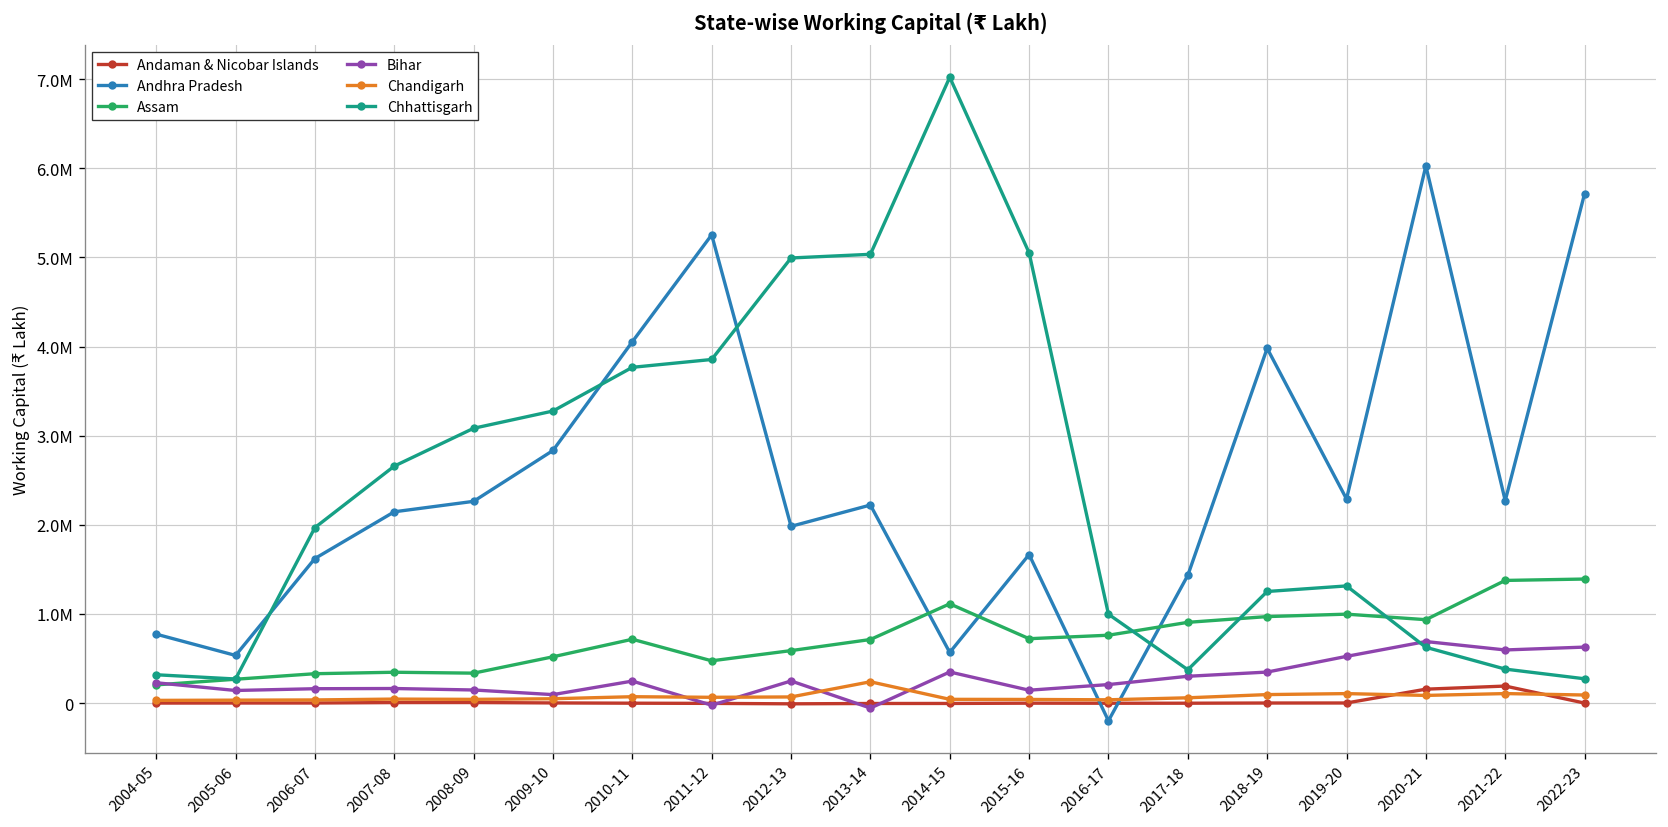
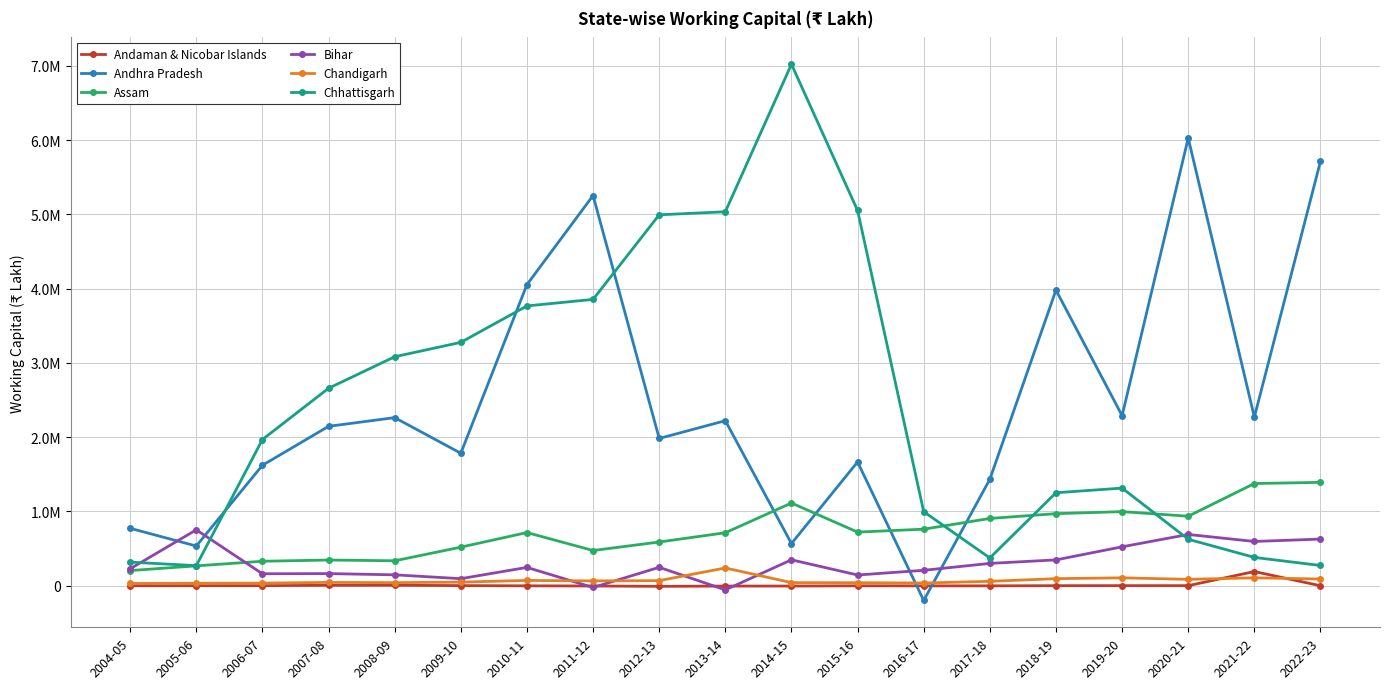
  {
    "Andaman & Nicobar Islands": {
      "2006-07": 0,
      "2007-08": 0,
      "2008-09": 0,
      "2009-10": 0,
      "2010-11": 0,
      "2012-13": 0,
      "2013-14": 0,
      "2014-15": 0,
      "2015-16": 0,
      "2016-17": 0,
      "2017-18": 0,
      "2018-19": 0,
      "2019-20": 0,
-     "2020-21": 200000,
+     "2020-21": 0,
      "2021-22": 200000,
      "2022-23": 0
    },
    "Andhra Pradesh": {
      "2004-05": 800000,
      "2005-06": 500000,
      "2006-07": 1600000,
      "2007-08": 2100000,
      "2008-09": 2300000,
-     "2009-10": 2800000,
+     "2009-10": 1800000,
      "2010-11": 4100000,
      "2011-12": 5300000,
      "2012-13": 2000000,
      "2013-14": 2200000,
      "2014-15": 600000,
      "2015-16": 1700000,
      "2016-17": -200000,
      "2017-18": 1400000,
      "2018-19": 4000000,
      "2019-20": 2300000,
      "2020-21": 6000000,
      "2021-22": 2300000,
      "2022-23": 5700000
    },
    "Bihar": {
-     "2005-06": 100000,
+     "2005-06": 800000,
      "2006-07": 200000,
      "2007-08": 200000,
      "2008-09": 100000,
      "2009-10": 100000,
      "2010-11": 200000,
      "2012-13": 200000,
      "2013-14": -100000,
      "2014-15": 300000,
      "2015-16": 100000,
      "2016-17": 200000,
      "2017-18": 300000,
      "2018-19": 300000,
      "2019-20": 500000,
      "2020-21": 700000,
      "2021-22": 600000,
      "2022-23": 600000
    },
    "Chandigarh": {
      "2006-07": 0,
      "2007-08": 0,
      "2008-09": 0,
      "2009-10": 0,
      "2010-11": 100000,
      "2011-12": 100000,
      "2012-13": 100000,
      "2013-14": 200000,
      "2014-15": 0,
      "2015-16": 0,
      "2016-17": 0,
      "2017-18": 100000,
      "2018-19": 100000,
      "2019-20": 100000,
      "2020-21": 100000,
      "2021-22": 100000,
      "2022-23": 100000
    }
  }
